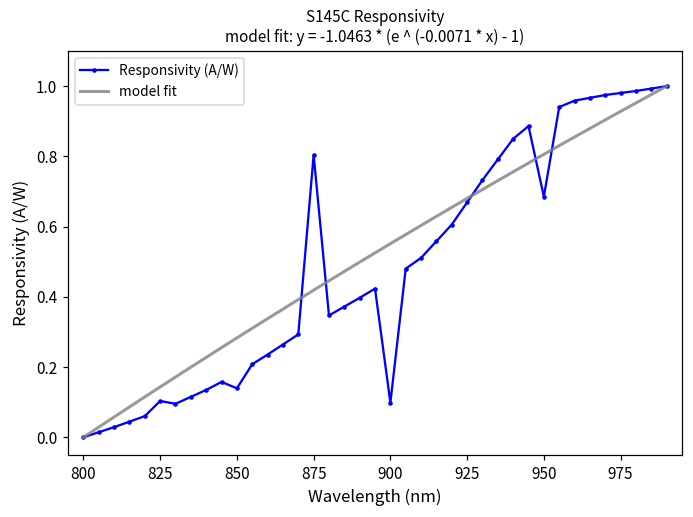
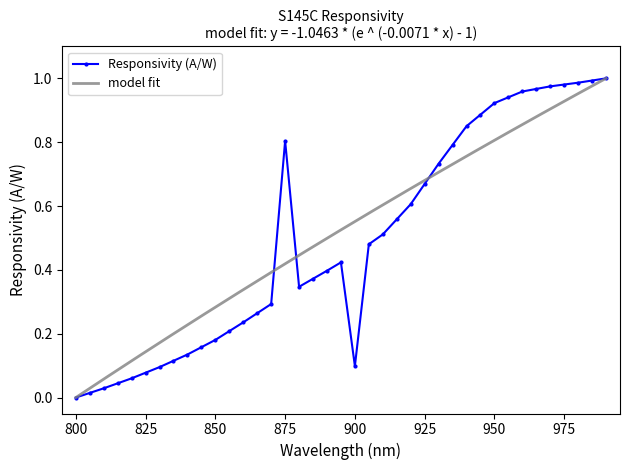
  {
    "Responsivity (A/W)": {
-     "825": 0.10,
-     "850": 0.14,
+     "825": 0.08,
+     "850": 0.18,
      "875": 0.80,
      "900": 0.10,
      "925": 0.67,
-     "950": 0.69,
+     "950": 0.92,
      "975": 0.98
    }
  }
